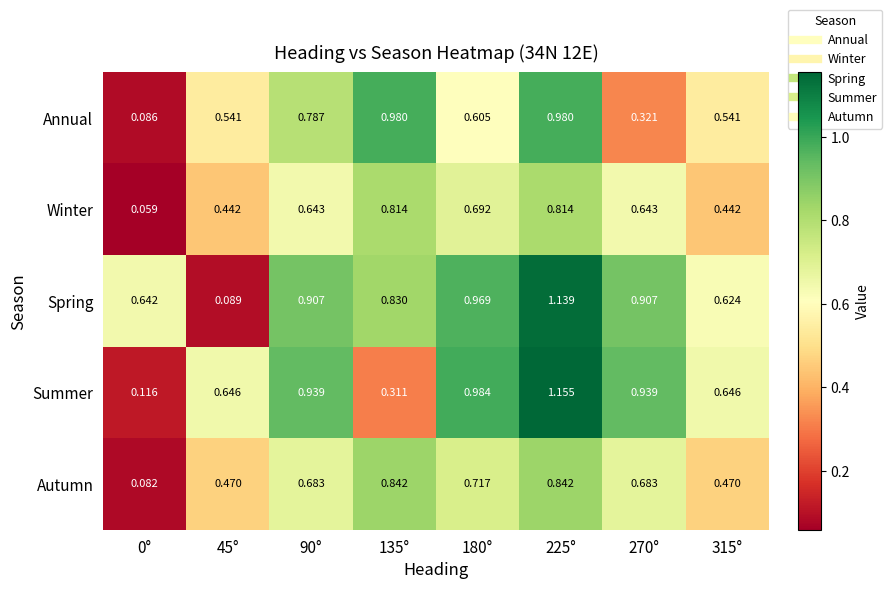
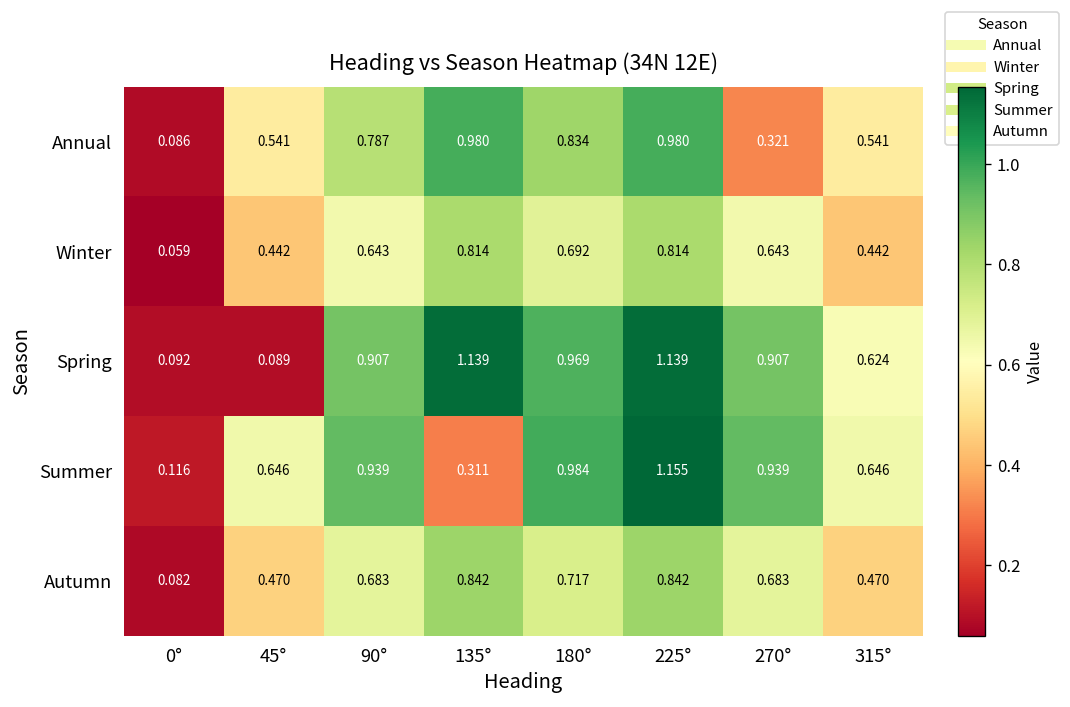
  {
    "Annual": {
      "0°": 0.086,
      "45°": 0.541,
      "90°": 0.787,
      "135°": 0.980,
-     "180°": 0.605,
+     "180°": 0.834,
      "225°": 0.980,
      "270°": 0.321,
      "315°": 0.541
    },
    "Winter": {
      "0°": 0.059,
      "45°": 0.442,
      "90°": 0.643,
      "135°": 0.814,
      "180°": 0.692,
      "225°": 0.814,
      "270°": 0.643,
      "315°": 0.442
    },
    "Spring": {
-     "0°": 0.642,
+     "0°": 0.092,
      "45°": 0.089,
      "90°": 0.907,
-     "135°": 0.830,
+     "135°": 1.139,
      "180°": 0.969,
      "225°": 1.139,
      "270°": 0.907,
      "315°": 0.624
    },
    "Summer": {
      "0°": 0.116,
      "45°": 0.646,
      "90°": 0.939,
      "135°": 0.311,
      "180°": 0.984,
      "225°": 1.155,
      "270°": 0.939,
      "315°": 0.646
    },
    "Autumn": {
      "0°": 0.082,
      "45°": 0.470,
      "90°": 0.683,
      "135°": 0.842,
      "180°": 0.717,
      "225°": 0.842,
      "270°": 0.683,
      "315°": 0.470
    }
  }
